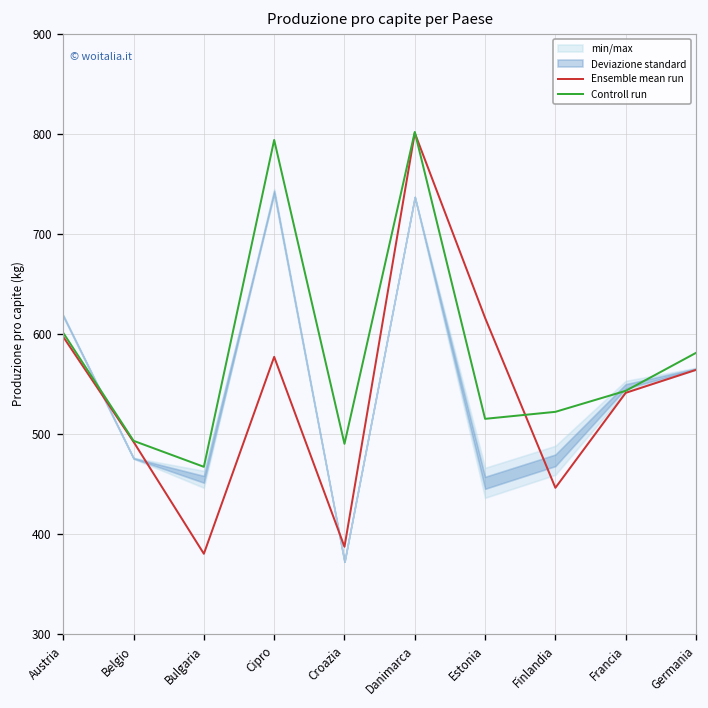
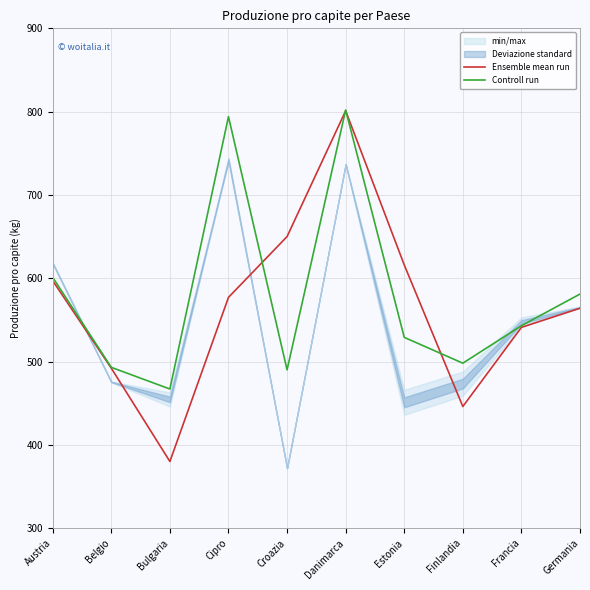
  {
    "Ensemble mean run": {
      "Austria": 600,
      "Bulgaria": 380,
      "Cipro": 580,
-     "Croazia": 390,
+     "Croazia": 650,
      "Estonia": 620,
      "Finlandia": 450
    },
    "Controll run": {
      "Austria": 600,
      "Bulgaria": 470,
      "Cipro": 790,
      "Croazia": 490,
-     "Estonia": 520,
-     "Finlandia": 520,
+     "Estonia": 530,
+     "Finlandia": 500,
      "Germania": 580
    }
  }
